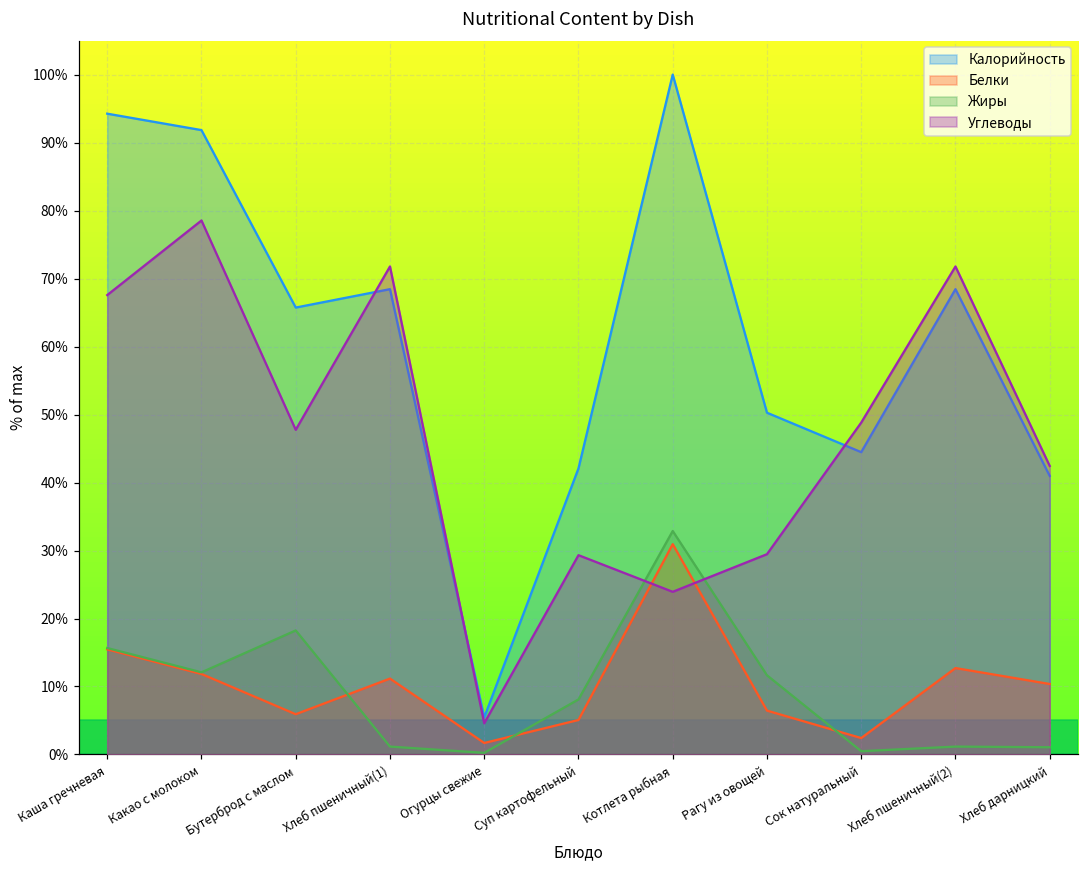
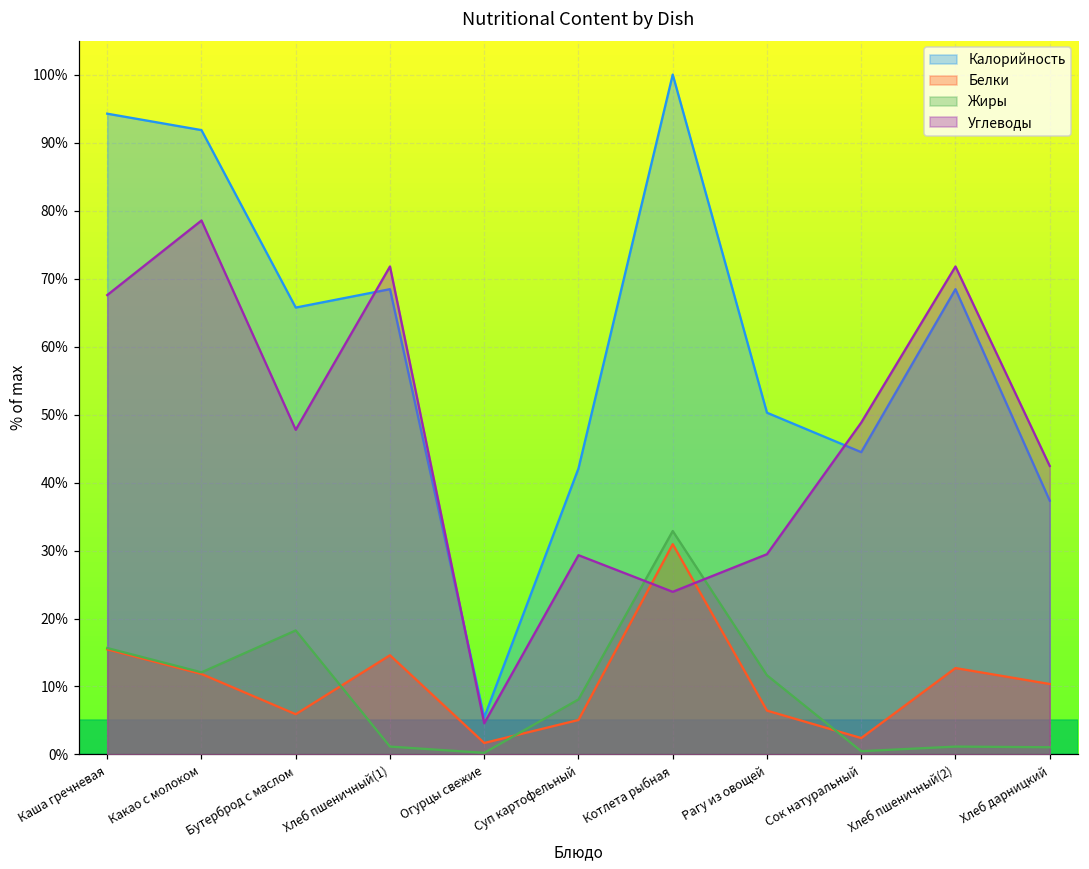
  {
    "Калорийность": {
      "Каша гречневая": "94%",
      "Какао с молоком": "92%",
      "Бутерброд с маслом": "66%",
      "Хлеб пшеничный(1)": "68%",
      "Огурцы свежие": "5%",
      "Суп картофельный": "42%",
      "Котлета рыбная": "100%",
      "Рагу из овощей": "50%",
      "Сок натуральный": "44%",
      "Хлеб пшеничный(2)": "68%",
-     "Хлеб дарницкий": "41%"
+     "Хлеб дарницкий": "37%"
    },
    "Белки": {
      "Бутерброд с маслом": "6%",
-     "Хлеб пшеничный(1)": "11%",
+     "Хлеб пшеничный(1)": "15%",
      "Суп картофельный": "5%",
      "Котлета рыбная": "31%",
      "Рагу из овощей": "6%",
      "Хлеб пшеничный(2)": "13%",
      "Хлеб дарницкий": "10%"
    },
    "Жиры": {
      "Бутерброд с маслом": "18%",
      "Суп картофельный": "8%",
      "Котлета рыбная": "33%",
      "Рагу из овощей": "12%"
    },
    "Углеводы": {
      "Каша гречневая": "68%",
      "Какао с молоком": "79%",
      "Бутерброд с маслом": "48%",
      "Хлеб пшеничный(1)": "72%",
      "Суп картофельный": "29%",
      "Котлета рыбная": "24%",
      "Рагу из овощей": "29%",
      "Сок натуральный": "49%",
      "Хлеб пшеничный(2)": "72%",
      "Хлеб дарницкий": "42%"
    }
  }
